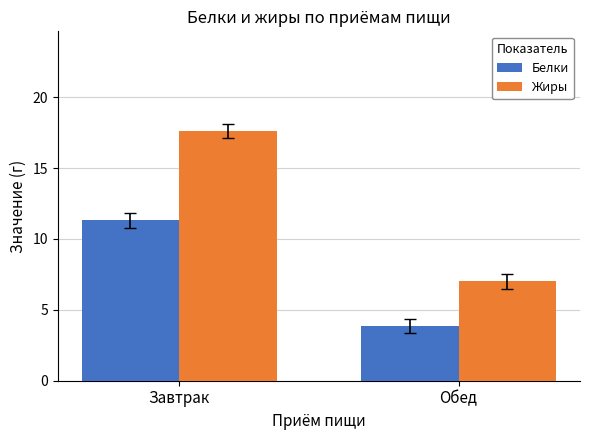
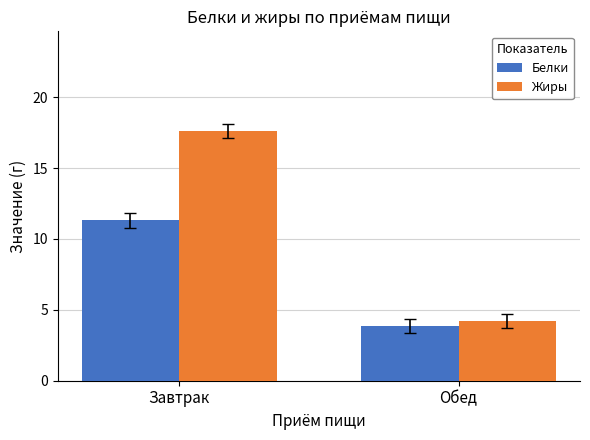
  {
    "Жиры": {
      "Завтрак": 17.6,
-     "Обед": 7.0
+     "Обед": 4.2
    }
  }
